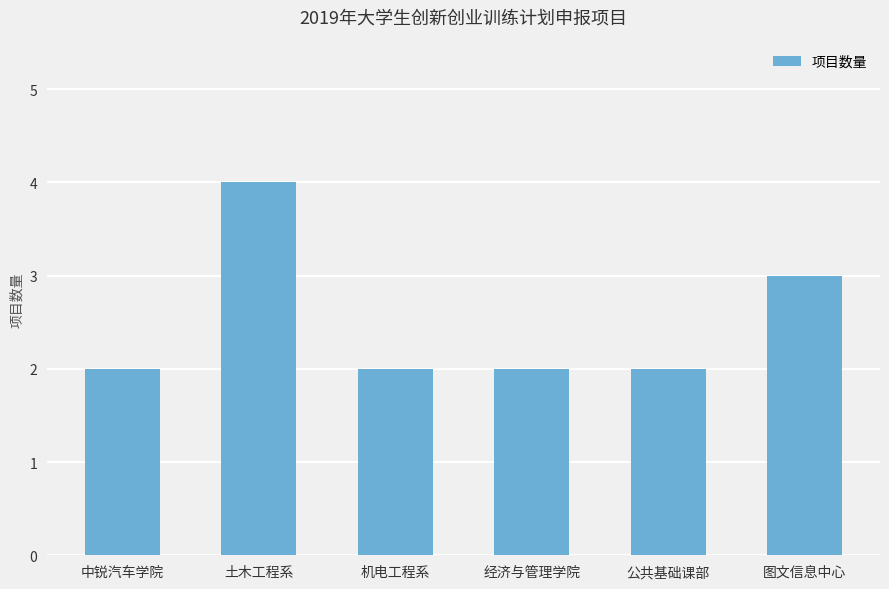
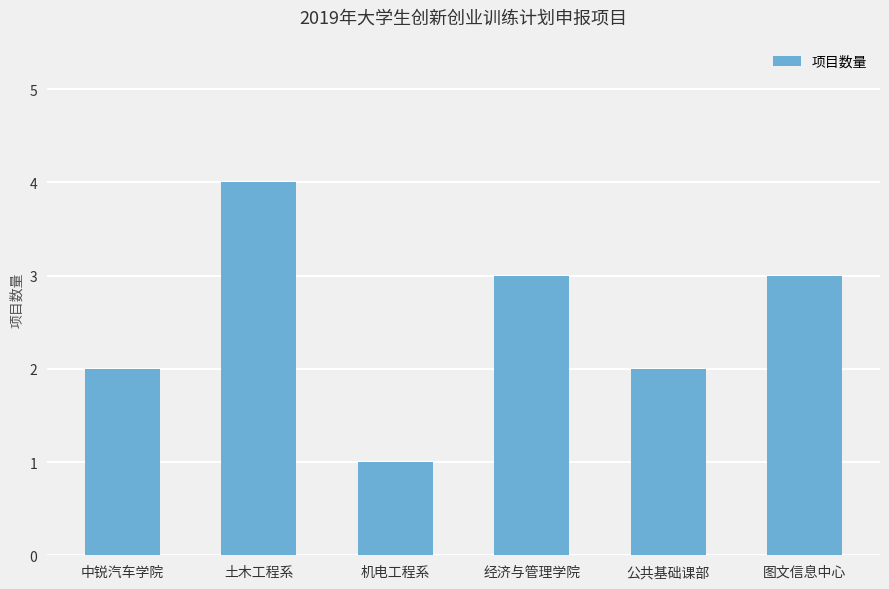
  {
    "中锐汽车学院": 2,
    "土木工程系": 4,
-   "机电工程系": 2,
-   "经济与管理学院": 2,
+   "机电工程系": 1,
+   "经济与管理学院": 3,
    "公共基础课部": 2,
    "图文信息中心": 3
  }
